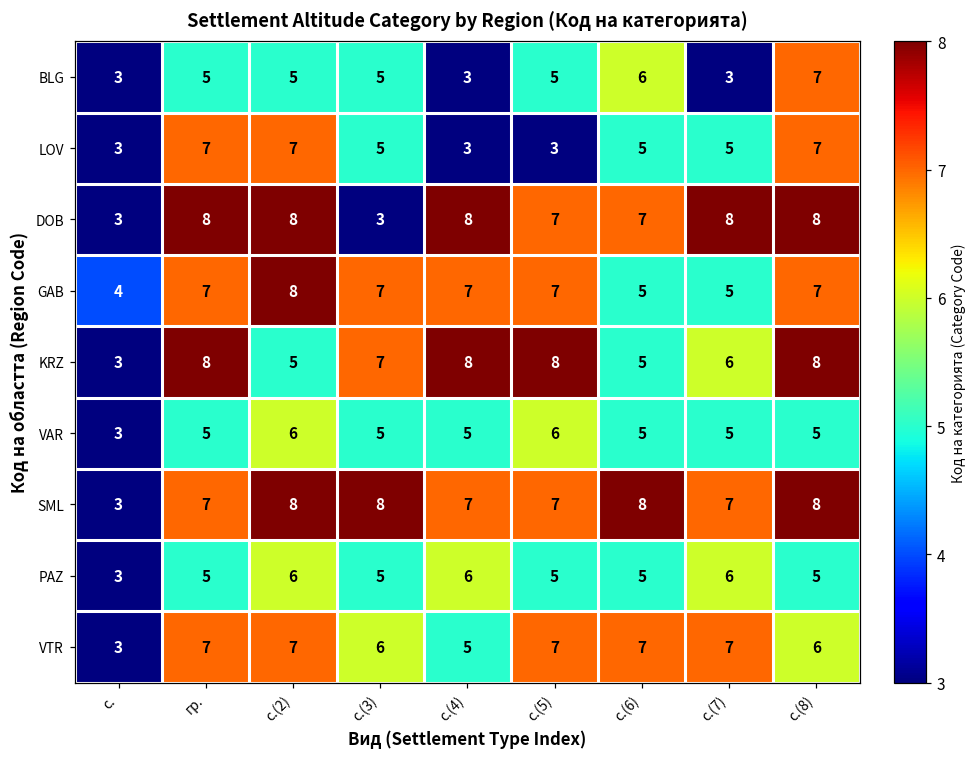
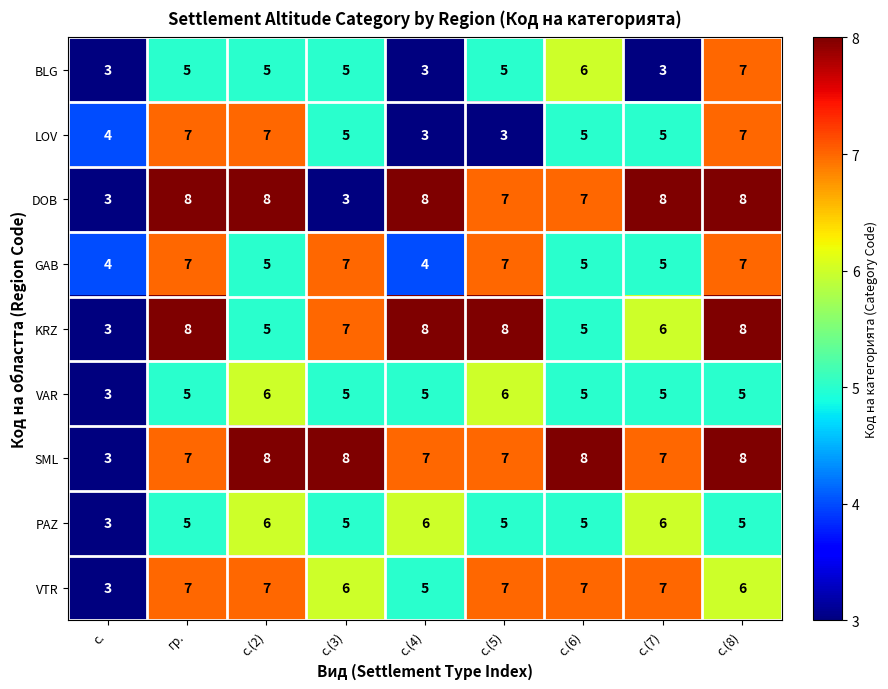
  {
    "BLG": {
      "с.": 3,
      "гр.": 5,
      "с.(2)": 5,
      "с.(3)": 5,
      "с.(4)": 3,
      "с.(5)": 5,
      "с.(6)": 6,
      "с.(7)": 3,
      "с.(8)": 7
    },
    "LOV": {
-     "с.": 3,
+     "с.": 4,
      "гр.": 7,
      "с.(2)": 7,
      "с.(3)": 5,
      "с.(4)": 3,
      "с.(5)": 3,
      "с.(6)": 5,
      "с.(7)": 5,
      "с.(8)": 7
    },
    "DOB": {
      "с.": 3,
      "гр.": 8,
      "с.(2)": 8,
      "с.(3)": 3,
      "с.(4)": 8,
      "с.(5)": 7,
      "с.(6)": 7,
      "с.(7)": 8,
      "с.(8)": 8
    },
    "GAB": {
      "с.": 4,
      "гр.": 7,
-     "с.(2)": 8,
+     "с.(2)": 5,
      "с.(3)": 7,
-     "с.(4)": 7,
+     "с.(4)": 4,
      "с.(5)": 7,
      "с.(6)": 5,
      "с.(7)": 5,
      "с.(8)": 7
    },
    "KRZ": {
      "с.": 3,
      "гр.": 8,
      "с.(2)": 5,
      "с.(3)": 7,
      "с.(4)": 8,
      "с.(5)": 8,
      "с.(6)": 5,
      "с.(7)": 6,
      "с.(8)": 8
    },
    "VAR": {
      "с.": 3,
      "гр.": 5,
      "с.(2)": 6,
      "с.(3)": 5,
      "с.(4)": 5,
      "с.(5)": 6,
      "с.(6)": 5,
      "с.(7)": 5,
      "с.(8)": 5
    },
    "SML": {
      "с.": 3,
      "гр.": 7,
      "с.(2)": 8,
      "с.(3)": 8,
      "с.(4)": 7,
      "с.(5)": 7,
      "с.(6)": 8,
      "с.(7)": 7,
      "с.(8)": 8
    },
    "PAZ": {
      "с.": 3,
      "гр.": 5,
      "с.(2)": 6,
      "с.(3)": 5,
      "с.(4)": 6,
      "с.(5)": 5,
      "с.(6)": 5,
      "с.(7)": 6,
      "с.(8)": 5
    },
    "VTR": {
      "с.": 3,
      "гр.": 7,
      "с.(2)": 7,
      "с.(3)": 6,
      "с.(4)": 5,
      "с.(5)": 7,
      "с.(6)": 7,
      "с.(7)": 7,
      "с.(8)": 6
    }
  }
